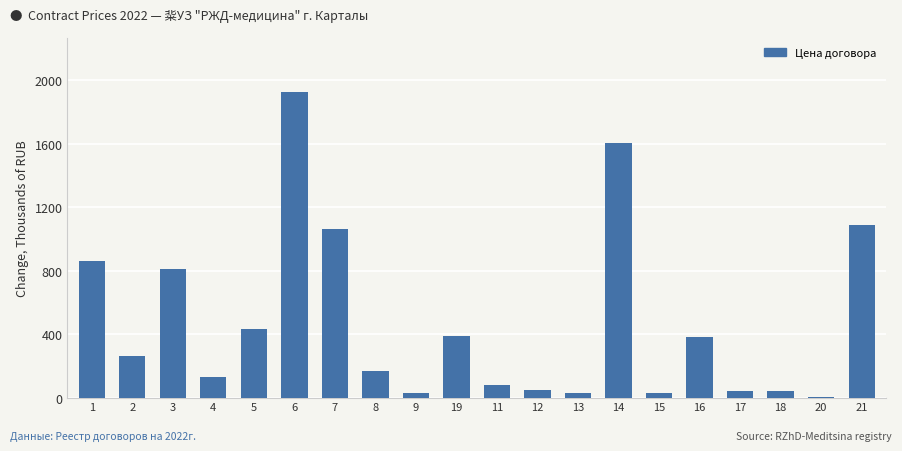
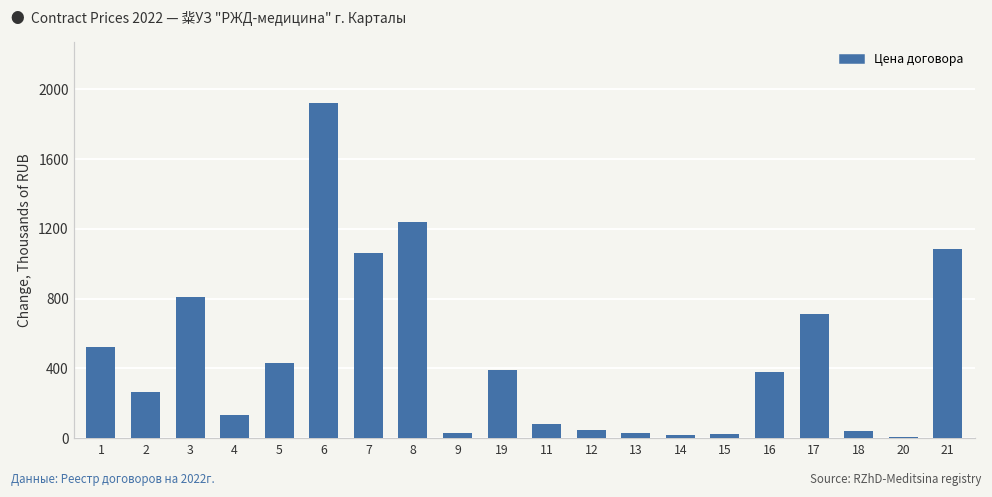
  {
-   "1": 860,
+   "1": 520,
    "2": 260,
    "3": 810,
    "4": 130,
    "5": 430,
    "6": 1920,
    "7": 1060,
-   "8": 170,
+   "8": 1240,
    "9": 30,
    "19": 390,
    "11": 80,
    "12": 50,
    "13": 30,
-   "14": 1600,
+   "14": 20,
    "15": 30,
    "16": 380,
-   "17": 40,
+   "17": 710,
    "18": 40,
    "21": 1090
  }
